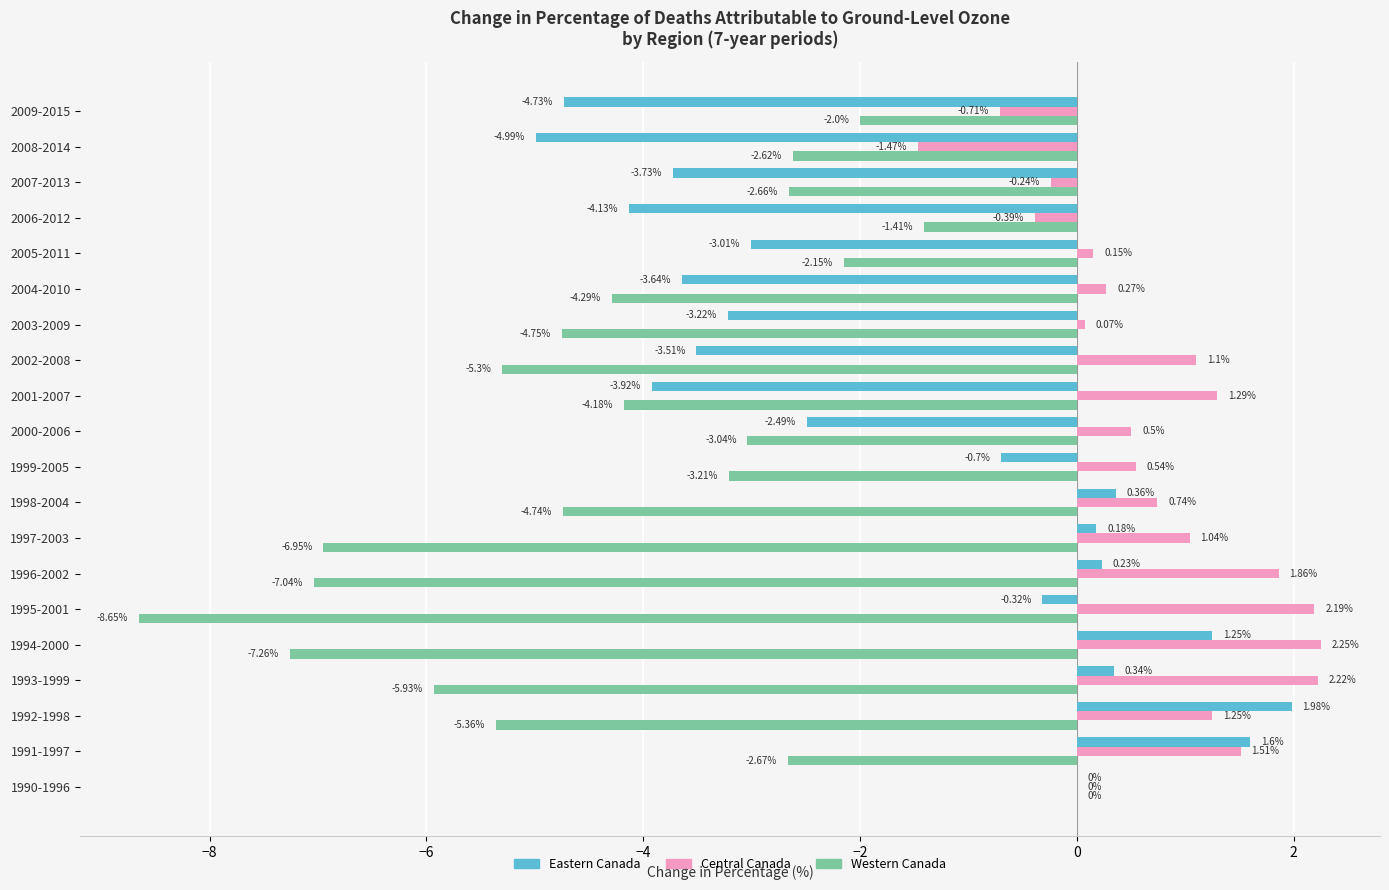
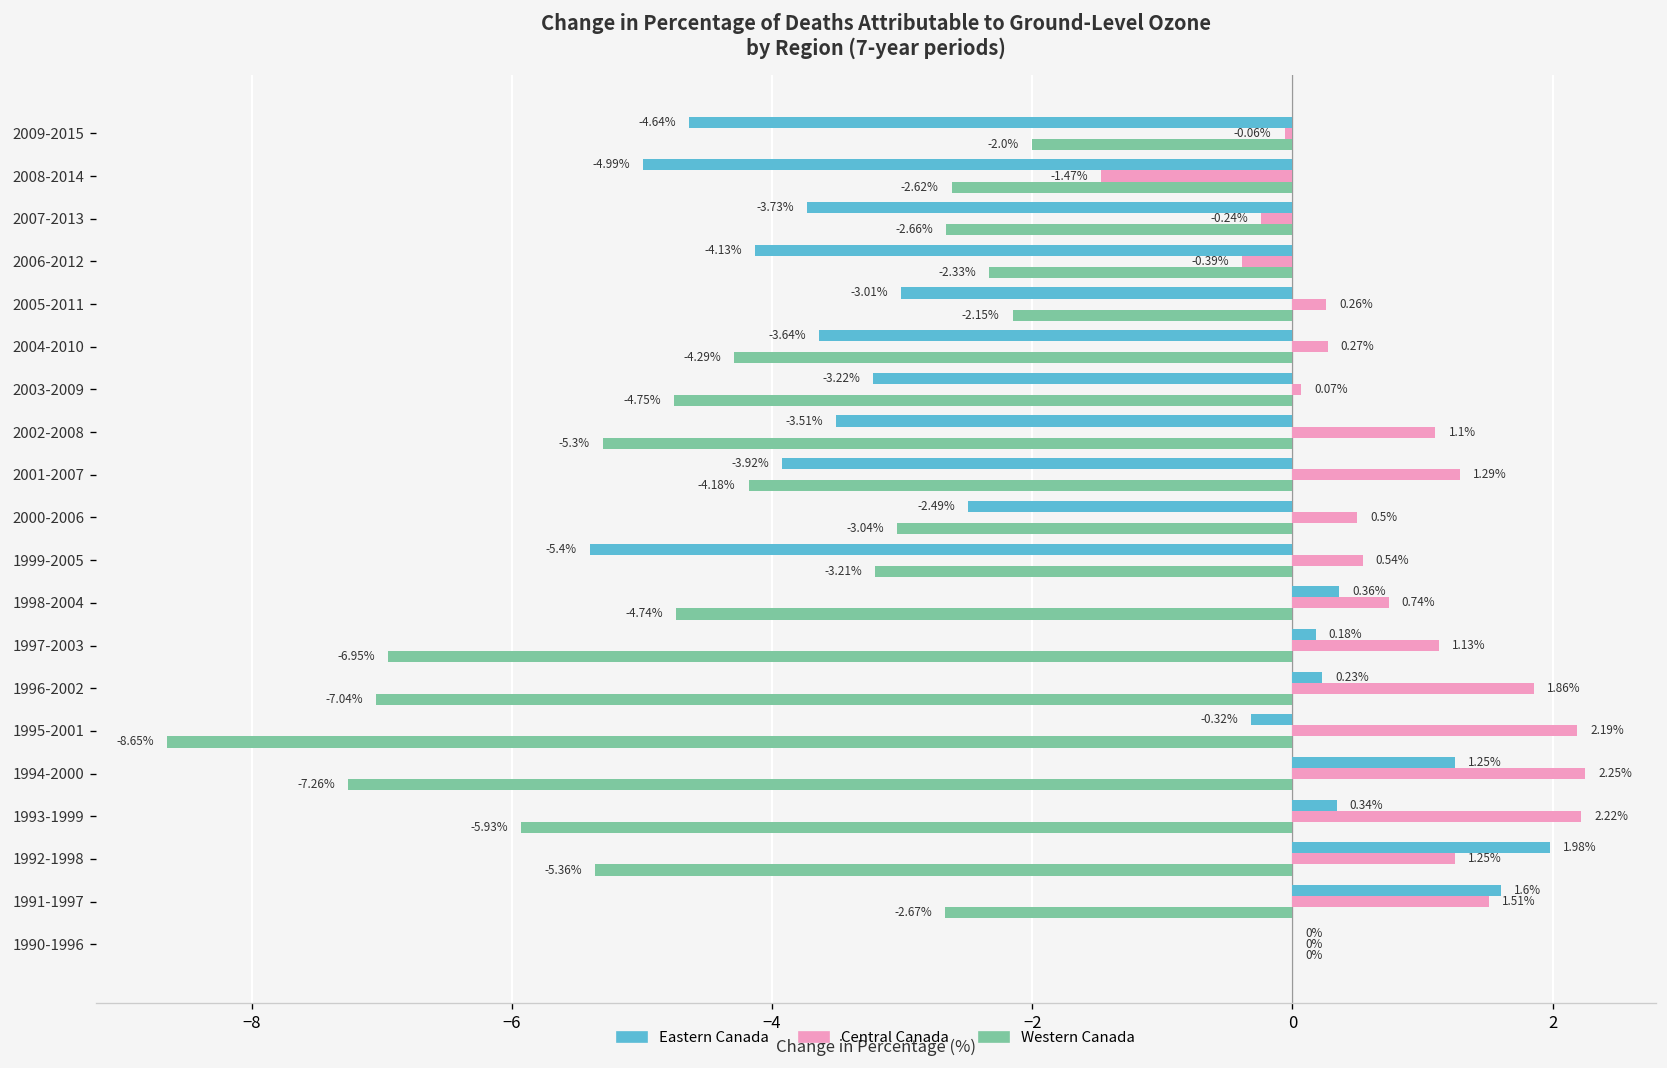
  {
    "Eastern Canada": {
-     "2009-2015": "-4.73%",
+     "2009-2015": "-4.64%",
      "2008-2014": "-4.99%",
      "2007-2013": "-3.73%",
      "2006-2012": "-4.13%",
      "2005-2011": "-3.01%",
      "2004-2010": "-3.64%",
      "2003-2009": "-3.22%",
      "2002-2008": "-3.51%",
      "2001-2007": "-3.92%",
      "2000-2006": "-2.49%",
-     "1999-2005": "-0.7%",
+     "1999-2005": "-5.4%",
      "1998-2004": "0.36%",
      "1997-2003": "0.18%",
      "1996-2002": "0.23%",
      "1995-2001": "-0.32%",
      "1994-2000": "1.25%",
      "1993-1999": "0.34%",
      "1992-1998": "1.98%",
      "1991-1997": "1.6%",
      "1990-1996": "0%"
    },
    "Central Canada": {
-     "2009-2015": "-0.71%",
+     "2009-2015": "-0.06%",
      "2008-2014": "-1.47%",
      "2007-2013": "-0.24%",
      "2006-2012": "-0.39%",
-     "2005-2011": "0.15%",
+     "2005-2011": "0.26%",
      "2004-2010": "0.27%",
      "2003-2009": "0.07%",
      "2002-2008": "1.1%",
      "2001-2007": "1.29%",
      "2000-2006": "0.5%",
      "1999-2005": "0.54%",
      "1998-2004": "0.74%",
-     "1997-2003": "1.04%",
+     "1997-2003": "1.13%",
      "1996-2002": "1.86%",
      "1995-2001": "2.19%",
      "1994-2000": "2.25%",
      "1993-1999": "2.22%",
      "1992-1998": "1.25%",
      "1991-1997": "1.51%",
      "1990-1996": "0%"
    },
    "Western Canada": {
      "2009-2015": "-2.0%",
      "2008-2014": "-2.62%",
      "2007-2013": "-2.66%",
-     "2006-2012": "-1.41%",
+     "2006-2012": "-2.33%",
      "2005-2011": "-2.15%",
      "2004-2010": "-4.29%",
      "2003-2009": "-4.75%",
      "2002-2008": "-5.3%",
      "2001-2007": "-4.18%",
      "2000-2006": "-3.04%",
      "1999-2005": "-3.21%",
      "1998-2004": "-4.74%",
      "1997-2003": "-6.95%",
      "1996-2002": "-7.04%",
      "1995-2001": "-8.65%",
      "1994-2000": "-7.26%",
      "1993-1999": "-5.93%",
      "1992-1998": "-5.36%",
      "1991-1997": "-2.67%",
      "1990-1996": "0%"
    }
  }
